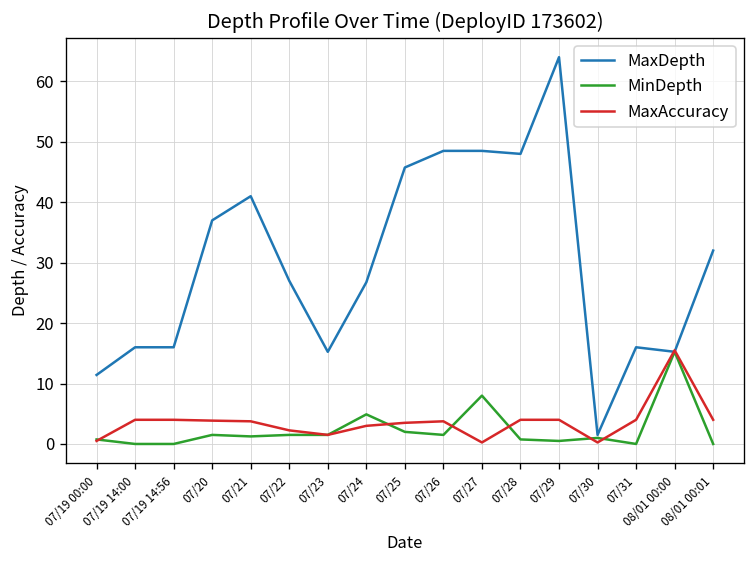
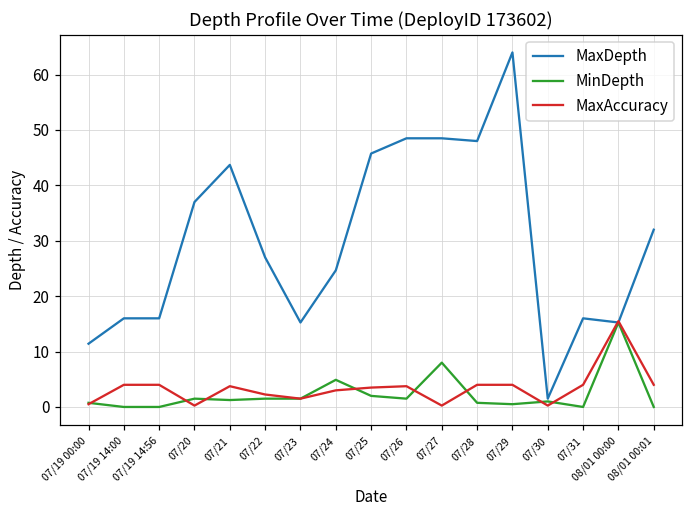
  {
    "MaxDepth": {
      "07/19 00:00": 11,
      "07/19 14:00": 16,
      "07/19 14:56": 16,
      "07/20": 37,
-     "07/21": 41,
+     "07/21": 44,
      "07/22": 27,
      "07/23": 15,
-     "07/24": 27,
+     "07/24": 25,
      "07/25": 46,
      "07/26": 49,
      "07/27": 49,
      "07/28": 48,
      "07/29": 64,
      "07/31": 16,
      "08/01 00:01": 32
    },
    "MinDepth": {
      "07/19 14:00": 0,
      "07/19 14:56": 0,
      "07/20": 2,
      "07/21": 1,
      "07/22": 2,
      "07/24": 5,
      "07/25": 2,
      "07/26": 2,
      "07/27": 8,
      "07/28": 1,
      "07/29": 1,
      "07/31": 0,
      "08/01 00:01": 0
    },
    "MaxAccuracy": {
      "07/19 14:00": 4,
      "07/19 14:56": 4,
-     "07/20": 4,
+     "07/20": 0,
      "07/21": 4,
      "07/22": 2,
      "07/24": 3,
      "07/25": 4,
      "07/26": 4,
      "07/27": 0,
      "07/28": 4,
      "07/29": 4,
      "07/30": 0,
      "07/31": 4,
      "08/01 00:01": 4
    }
  }
